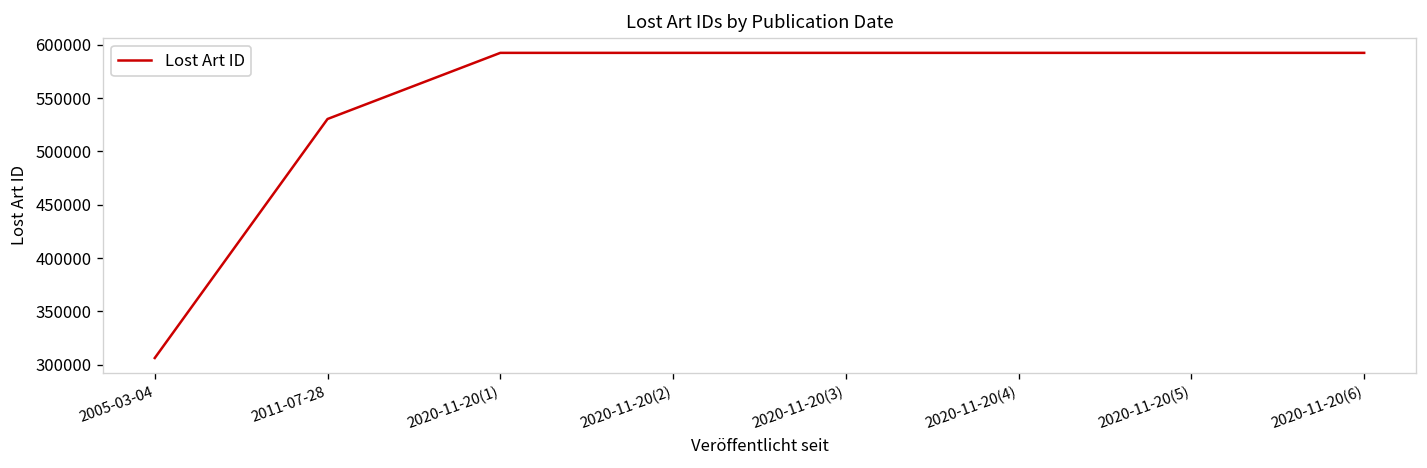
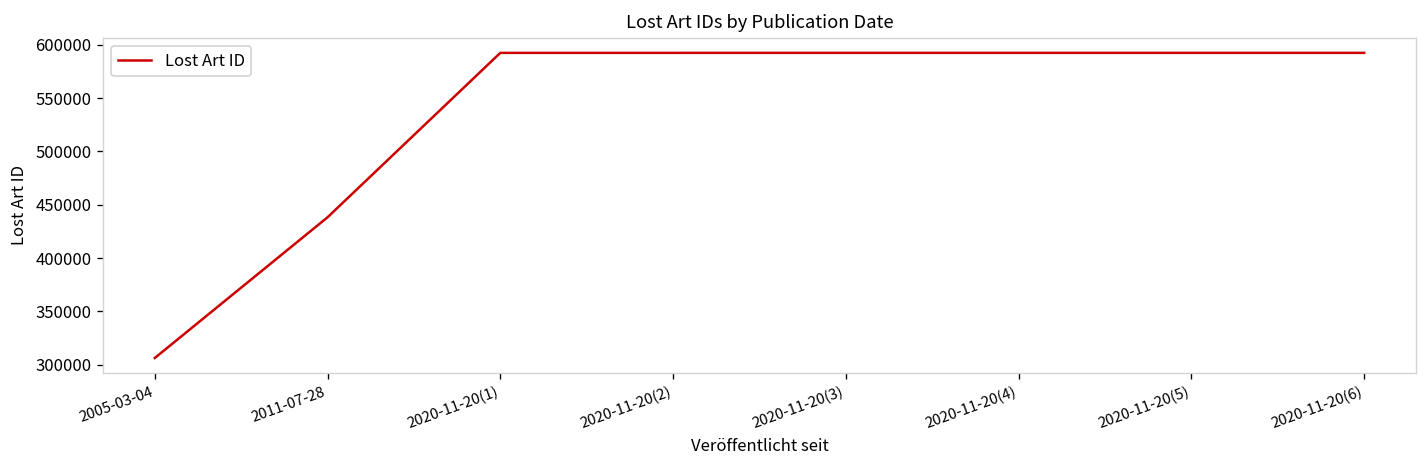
  {
    "2005-03-04": 310000,
-   "2011-07-28": 530000,
+   "2011-07-28": 440000,
    "2020-11-20(1)": 590000,
    "2020-11-20(2)": 590000,
    "2020-11-20(3)": 590000,
    "2020-11-20(4)": 590000,
    "2020-11-20(5)": 590000,
    "2020-11-20(6)": 590000
  }
